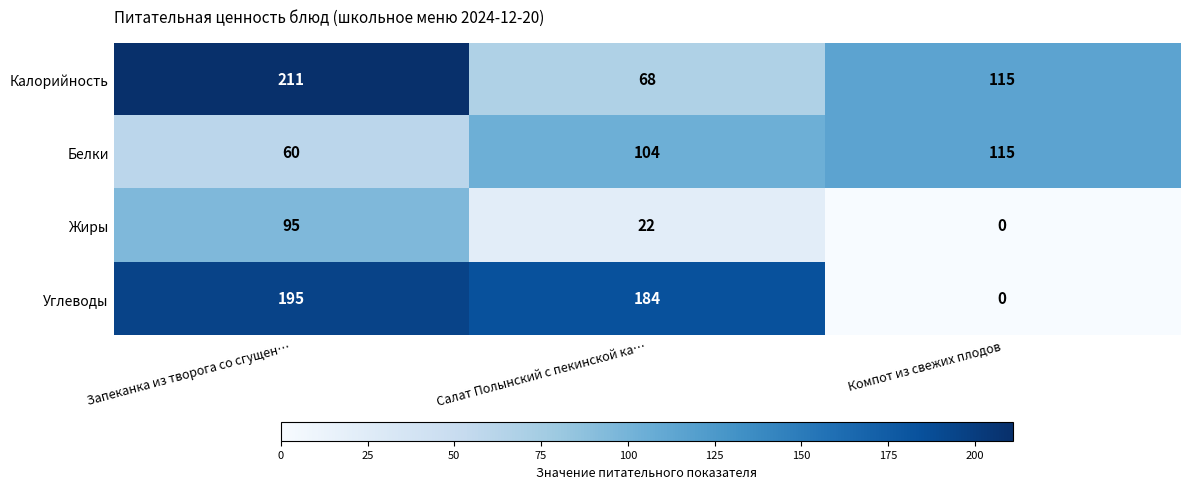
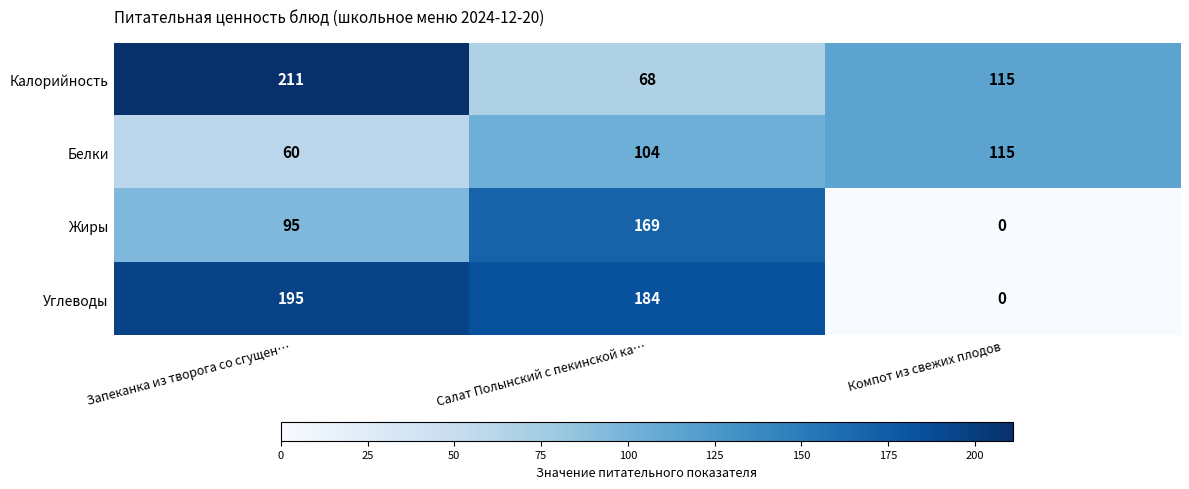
  {
    "Калорийность": {
      "Запеканка из творога со сгущен…": 211,
      "Салат Полынский с пекинской ка…": 68,
      "Компот из свежих плодов": 115
    },
    "Белки": {
      "Запеканка из творога со сгущен…": 60,
      "Салат Полынский с пекинской ка…": 104,
      "Компот из свежих плодов": 115
    },
    "Жиры": {
      "Запеканка из творога со сгущен…": 95,
-     "Салат Полынский с пекинской ка…": 22,
+     "Салат Полынский с пекинской ка…": 169,
      "Компот из свежих плодов": 0
    },
    "Углеводы": {
      "Запеканка из творога со сгущен…": 195,
      "Салат Полынский с пекинской ка…": 184,
      "Компот из свежих плодов": 0
    }
  }
